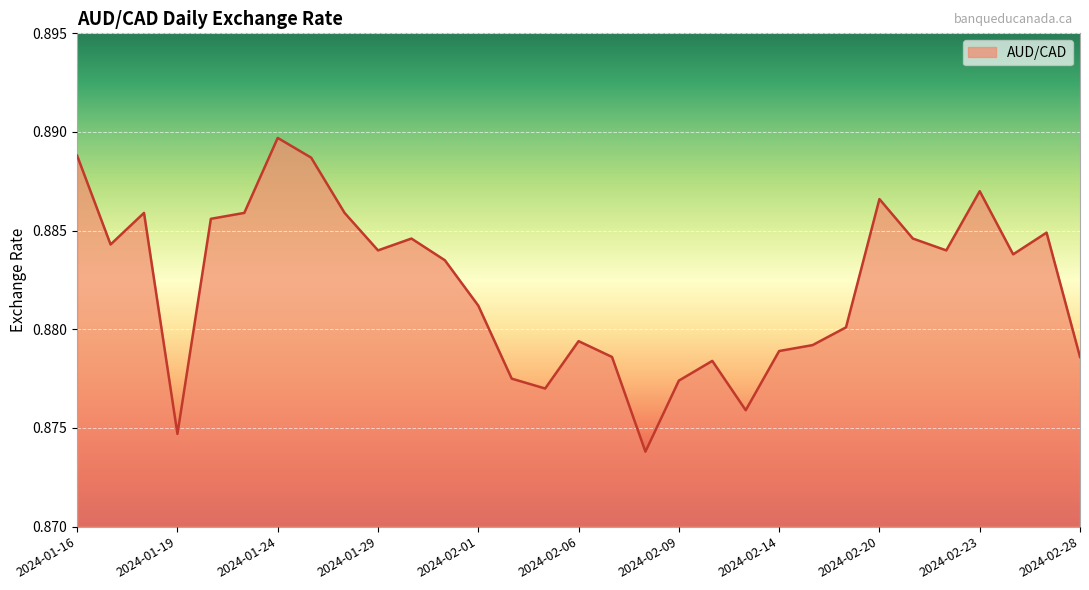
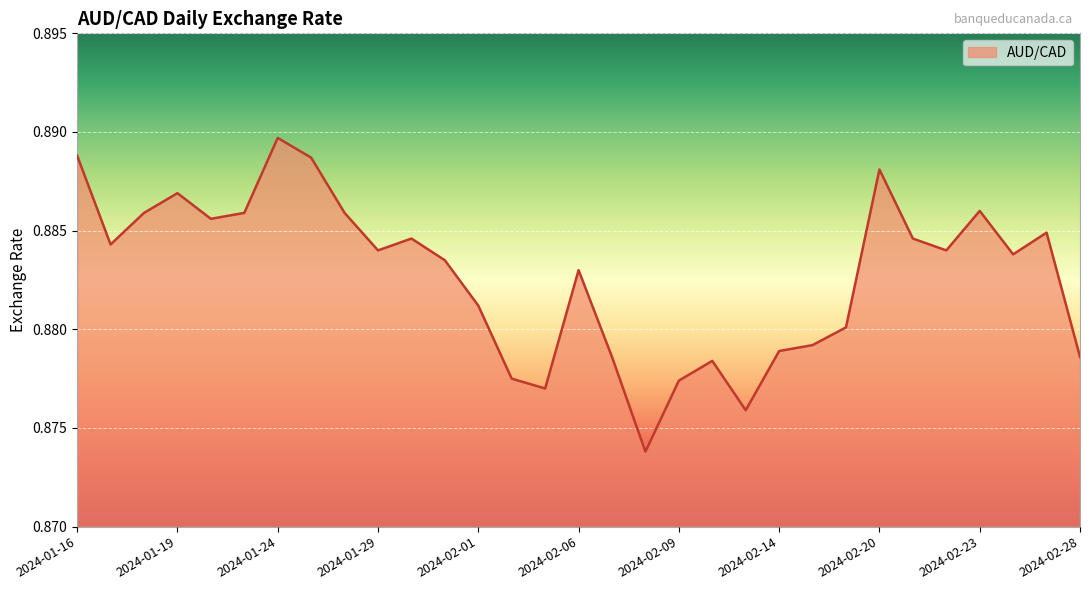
  {
    "2024-01-16": 0.8888,
-   "2024-01-19": 0.8747,
+   "2024-01-19": 0.8869,
    "2024-01-24": 0.8897,
    "2024-01-29": 0.8840,
    "2024-02-01": 0.8812,
-   "2024-02-06": 0.8794,
+   "2024-02-06": 0.8830,
    "2024-02-09": 0.8774,
    "2024-02-14": 0.8789,
-   "2024-02-20": 0.8866,
-   "2024-02-23": 0.887,
+   "2024-02-20": 0.8881,
+   "2024-02-23": 0.886,
    "2024-02-28": 0.8786
  }
